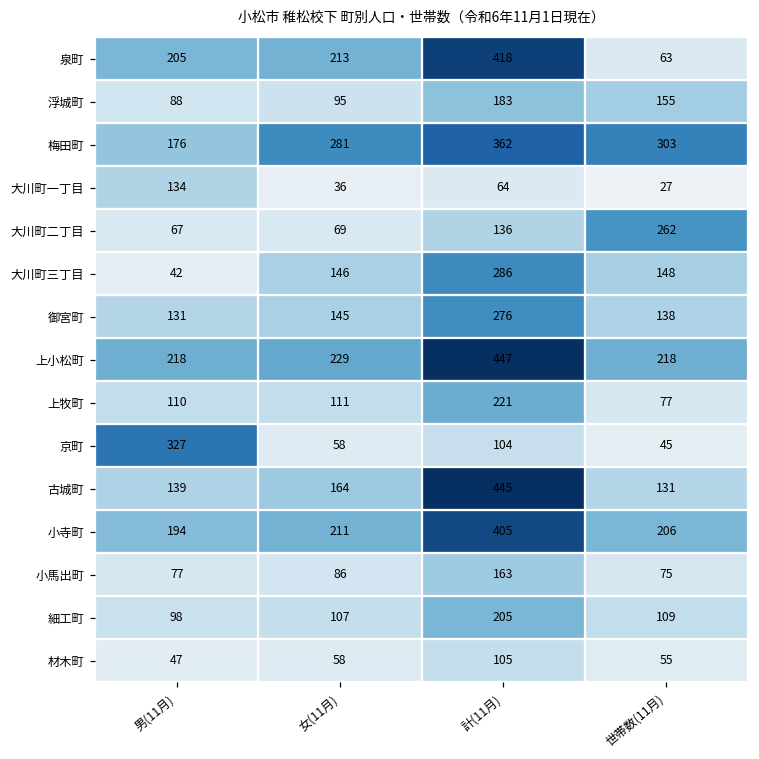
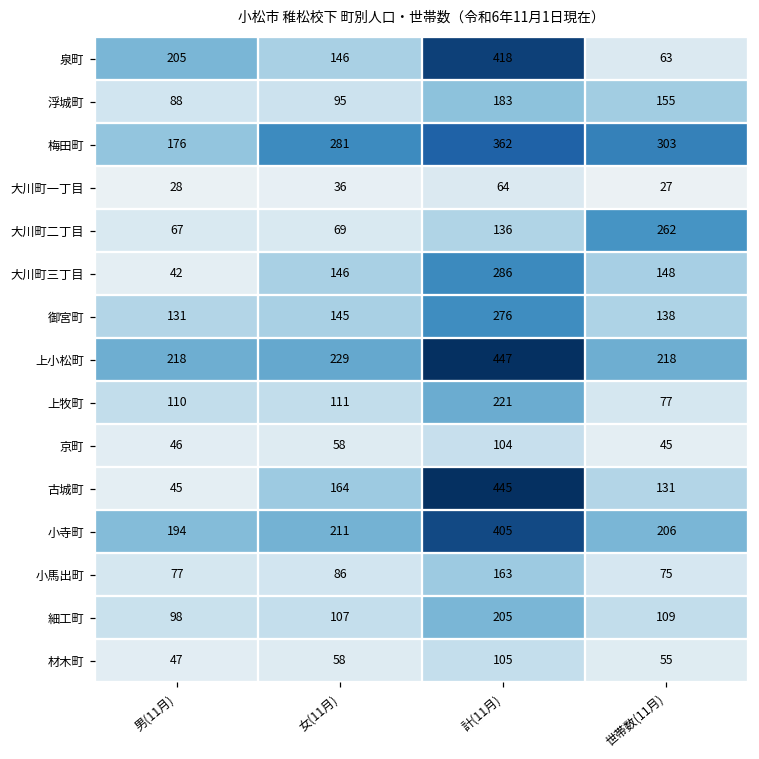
  {
    "泉町": {
      "男(11月)": 205,
-     "女(11月)": 213,
+     "女(11月)": 146,
      "計(11月)": 418,
      "世帯数(11月)": 63
    },
    "浮城町": {
      "男(11月)": 88,
      "女(11月)": 95,
      "計(11月)": 183,
      "世帯数(11月)": 155
    },
    "梅田町": {
      "男(11月)": 176,
      "女(11月)": 281,
      "計(11月)": 362,
      "世帯数(11月)": 303
    },
    "大川町一丁目": {
-     "男(11月)": 134,
+     "男(11月)": 28,
      "女(11月)": 36,
      "計(11月)": 64,
      "世帯数(11月)": 27
    },
    "大川町二丁目": {
      "男(11月)": 67,
      "女(11月)": 69,
      "計(11月)": 136,
      "世帯数(11月)": 262
    },
    "大川町三丁目": {
      "男(11月)": 42,
      "女(11月)": 146,
      "計(11月)": 286,
      "世帯数(11月)": 148
    },
    "御宮町": {
      "男(11月)": 131,
      "女(11月)": 145,
      "計(11月)": 276,
      "世帯数(11月)": 138
    },
    "上小松町": {
      "男(11月)": 218,
      "女(11月)": 229,
      "計(11月)": 447,
      "世帯数(11月)": 218
    },
    "上牧町": {
      "男(11月)": 110,
      "女(11月)": 111,
      "計(11月)": 221,
      "世帯数(11月)": 77
    },
    "京町": {
-     "男(11月)": 327,
+     "男(11月)": 46,
      "女(11月)": 58,
      "計(11月)": 104,
      "世帯数(11月)": 45
    },
    "古城町": {
-     "男(11月)": 139,
+     "男(11月)": 45,
      "女(11月)": 164,
      "計(11月)": 445,
      "世帯数(11月)": 131
    },
    "小寺町": {
      "男(11月)": 194,
      "女(11月)": 211,
      "計(11月)": 405,
      "世帯数(11月)": 206
    },
    "小馬出町": {
      "男(11月)": 77,
      "女(11月)": 86,
      "計(11月)": 163,
      "世帯数(11月)": 75
    },
    "細工町": {
      "男(11月)": 98,
      "女(11月)": 107,
      "計(11月)": 205,
      "世帯数(11月)": 109
    },
    "材木町": {
      "男(11月)": 47,
      "女(11月)": 58,
      "計(11月)": 105,
      "世帯数(11月)": 55
    }
  }
